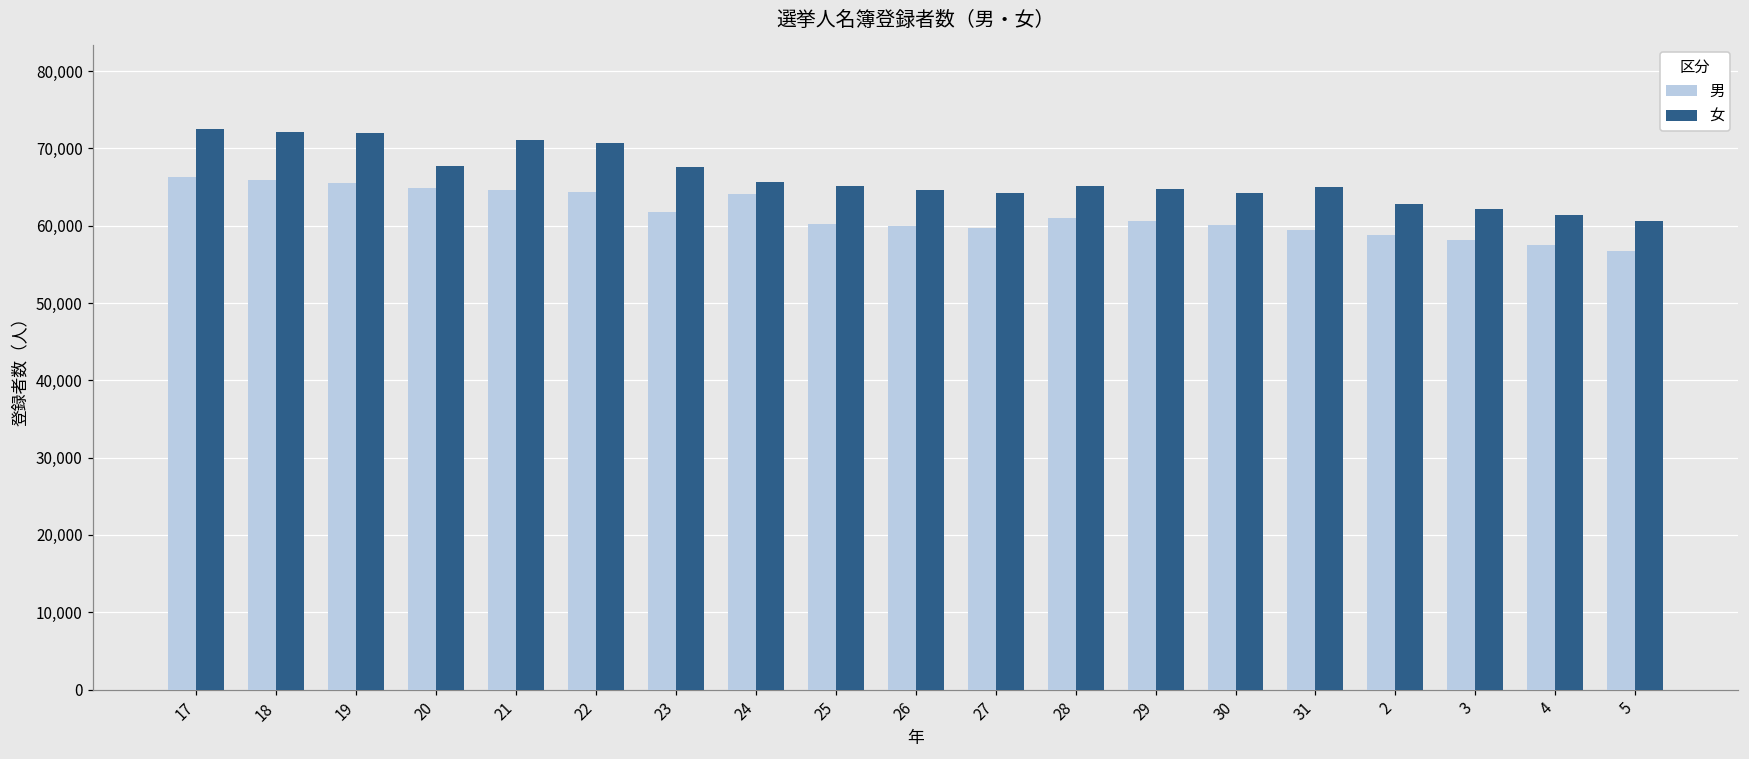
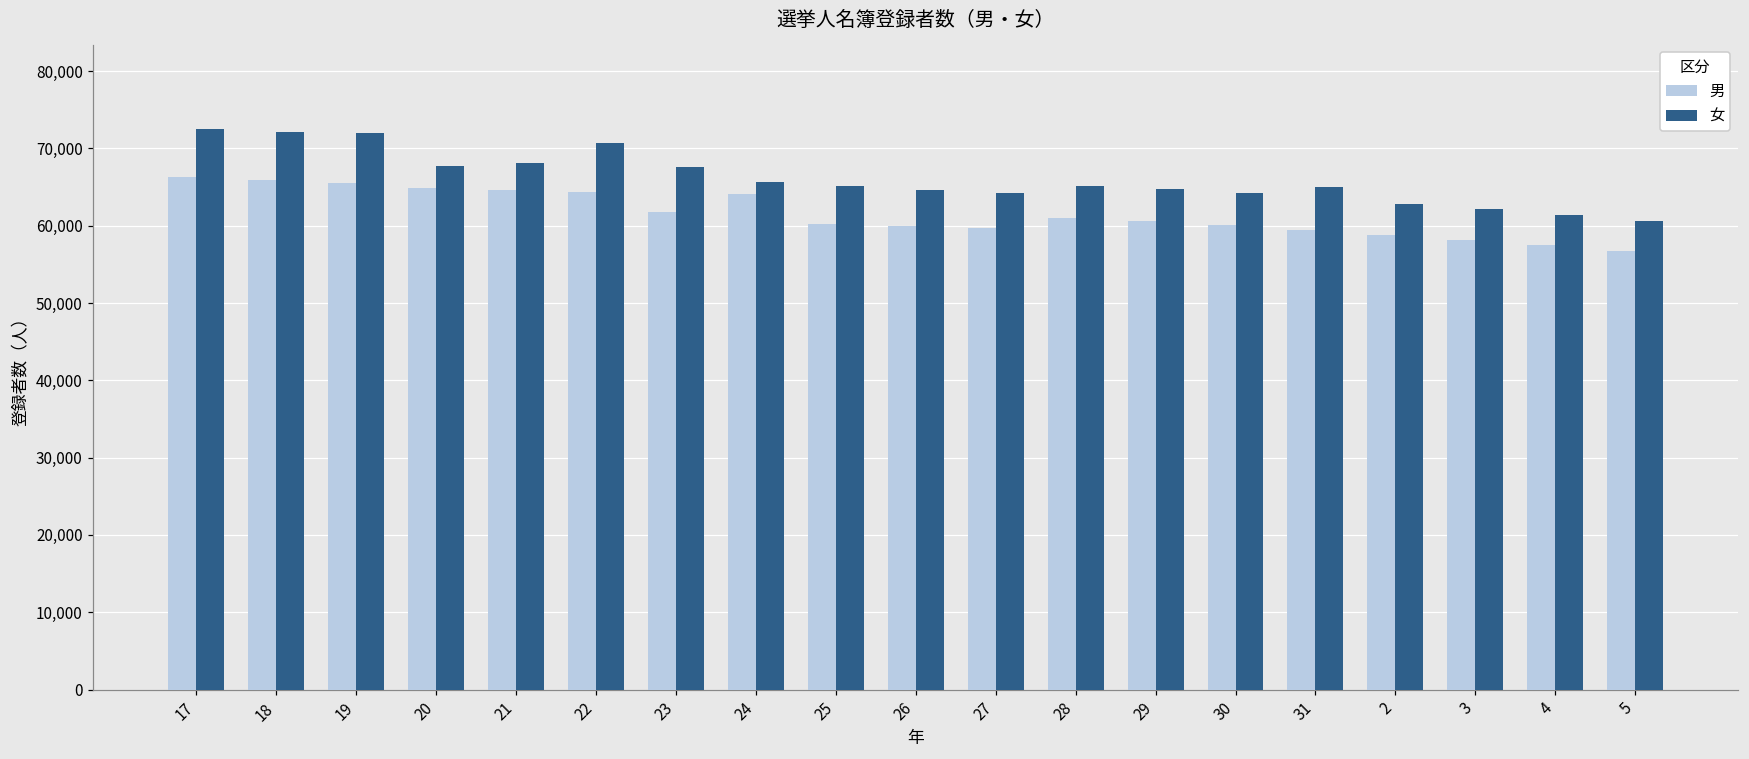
  {
    "男": {
      "17": "66,000",
      "18": "66,000",
      "19": "65,000",
      "20": "65,000",
      "21": "65,000",
      "22": "64,000",
      "23": "62,000",
      "24": "64,000",
      "25": "60,000",
      "26": "60,000",
      "27": "60,000",
      "28": "61,000",
      "29": "61,000",
      "30": "60,000",
      "31": "59,000",
      "2": "59,000",
      "3": "58,000",
      "4": "57,000",
      "5": "57,000"
    },
    "女": {
      "17": "73,000",
      "18": "72,000",
      "19": "72,000",
      "20": "68,000",
-     "21": "71,000",
+     "21": "68,000",
      "22": "71,000",
      "23": "68,000",
      "24": "66,000",
      "25": "65,000",
      "26": "65,000",
      "27": "64,000",
      "28": "65,000",
      "29": "65,000",
      "30": "64,000",
      "31": "65,000",
      "2": "63,000",
      "3": "62,000",
      "4": "61,000",
      "5": "61,000"
    }
  }
